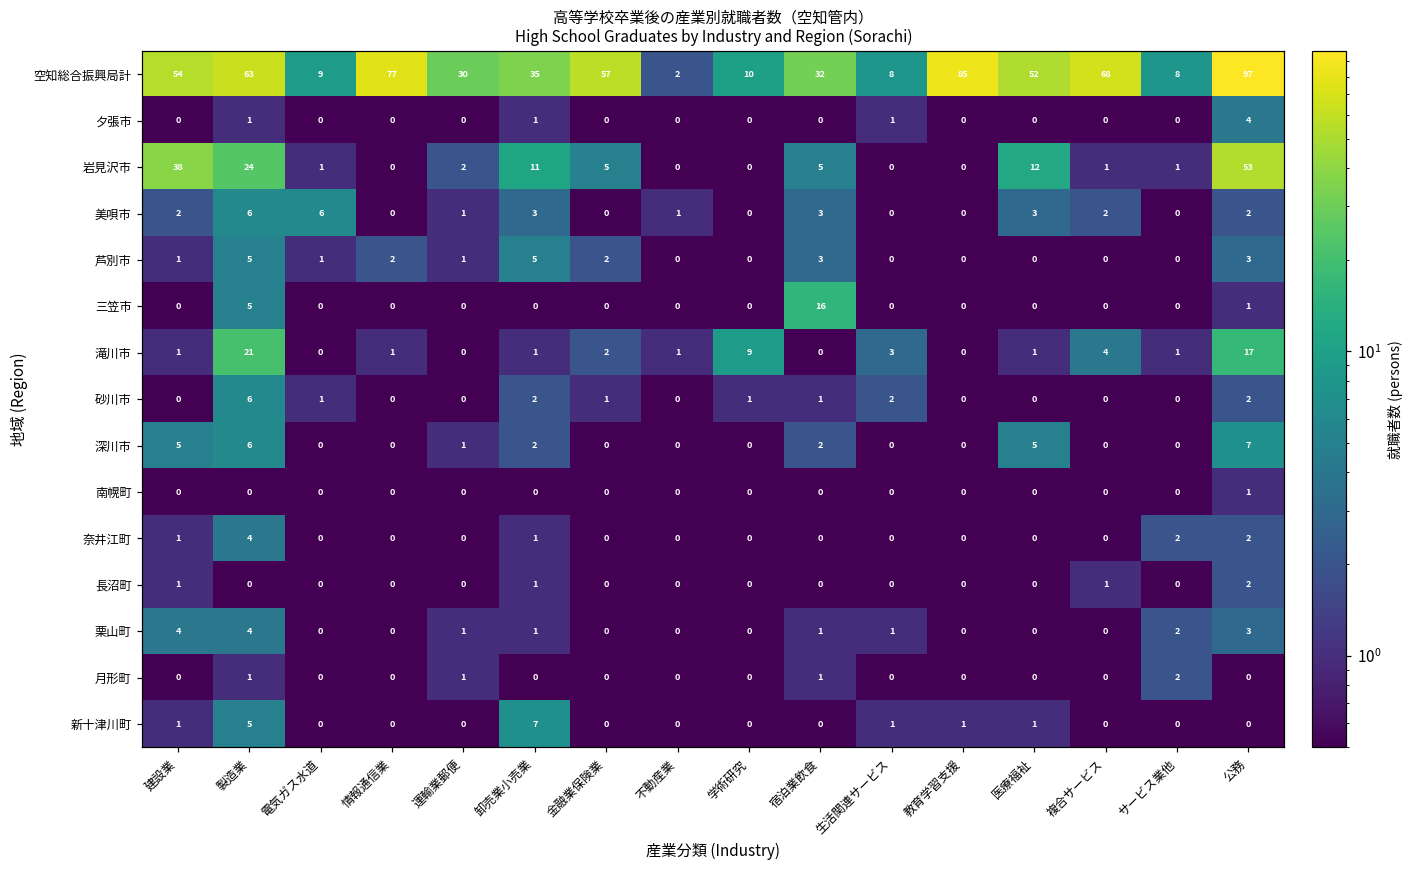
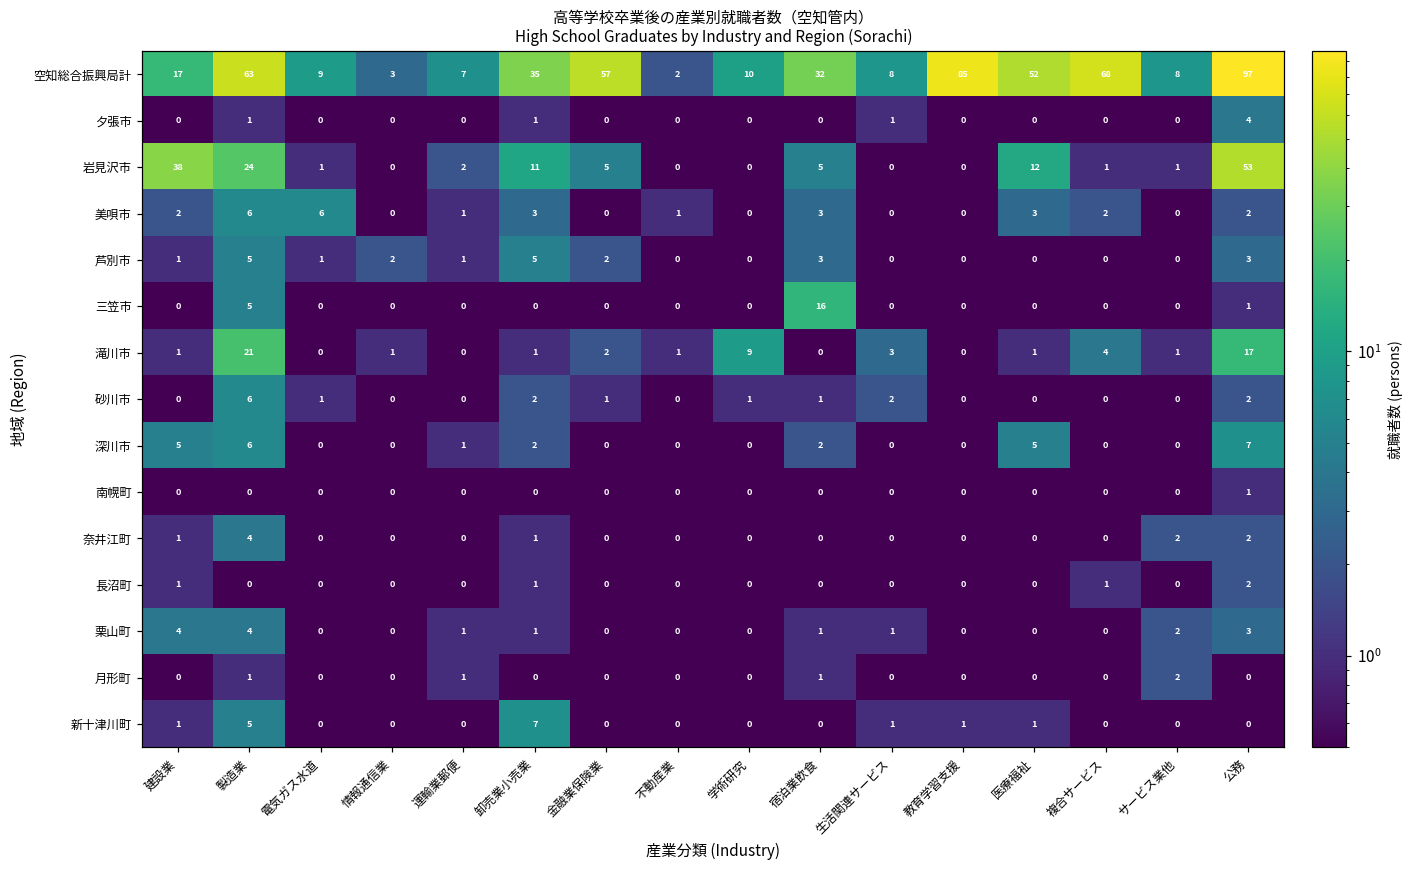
  {
    "空知総合振興局計": {
-     "建設業": 54,
+     "建設業": 17,
      "製造業": 63,
      "電気ガス水道": 9,
-     "情報通信業": 77,
-     "運輸業郵便": 30,
+     "情報通信業": 3,
+     "運輸業郵便": 7,
      "卸売業小売業": 35,
      "金融業保険業": 57,
      "不動産業": 2,
      "学術研究": 10,
      "宿泊業飲食": 32,
      "生活関連サービス": 8,
      "教育学習支援": 85,
      "医療福祉": 52,
      "複合サービス": 68,
      "サービス業他": 8,
      "公務": 97
    }
  }
